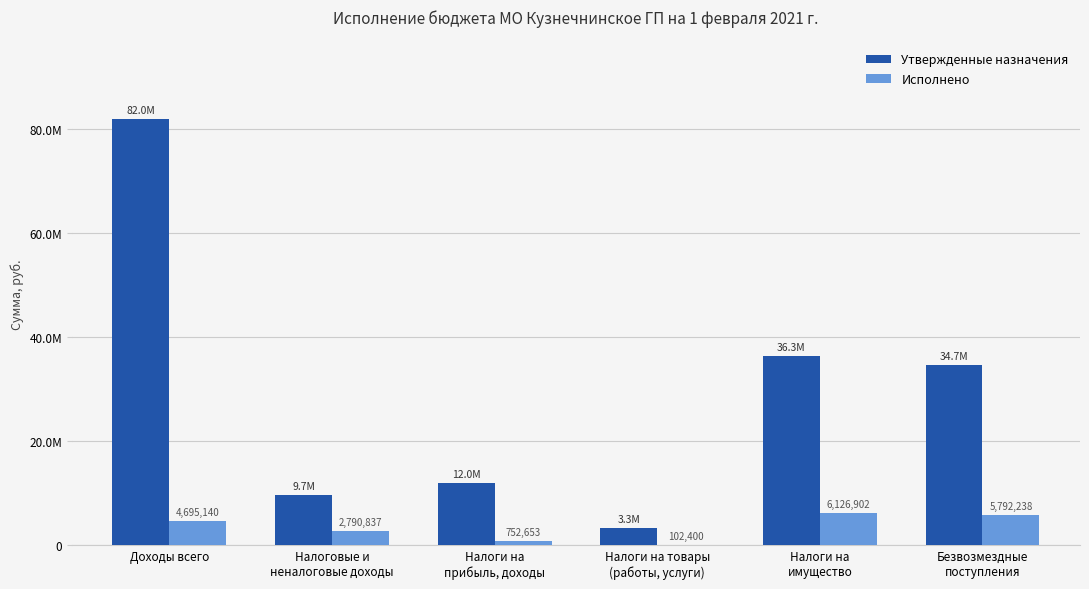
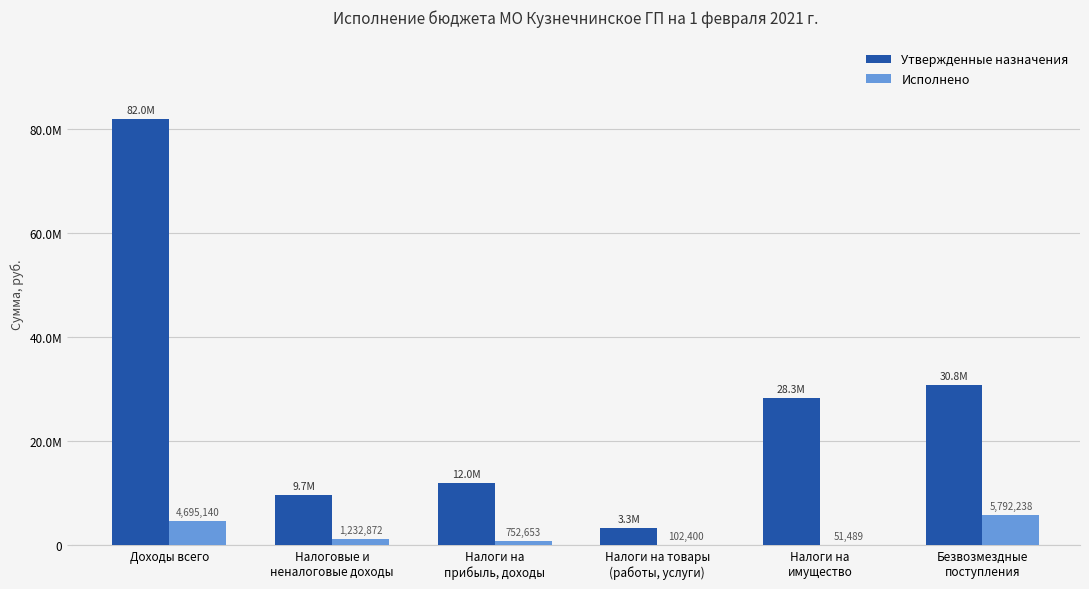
  {
    "Утвержденные назначения": {
      "Доходы всего": "82.0M",
      "Налоговые и неналоговые доходы": "9.7M",
      "Налоги на прибыль, доходы": "12.0M",
      "Налоги на товары (работы, услуги)": "3.3M",
-     "Налоги на имущество": "36.3M",
-     "Безвозмездные поступления": "34.7M"
+     "Налоги на имущество": "28.3M",
+     "Безвозмездные поступления": "30.8M"
    },
    "Исполнено": {
      "Доходы всего": "4,695,140",
-     "Налоговые и неналоговые доходы": "2,790,837",
+     "Налоговые и неналоговые доходы": "1,232,872",
      "Налоги на прибыль, доходы": "752,653",
      "Налоги на товары (работы, услуги)": "102,400",
-     "Налоги на имущество": "6,126,902",
+     "Налоги на имущество": "51,489",
      "Безвозмездные поступления": "5,792,238"
    }
  }
